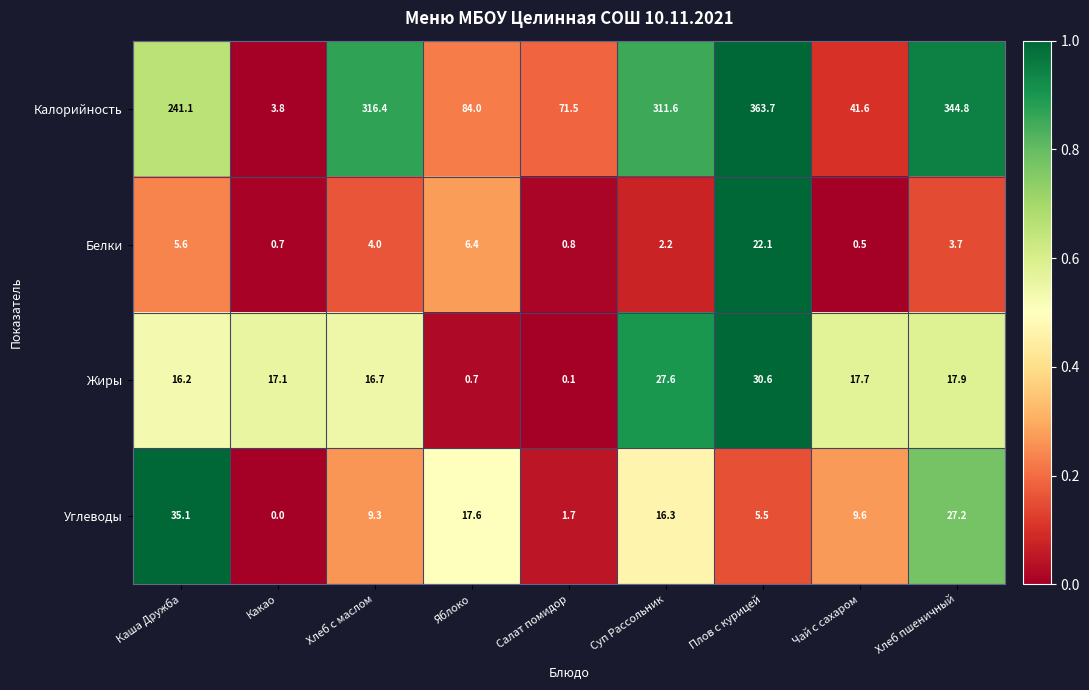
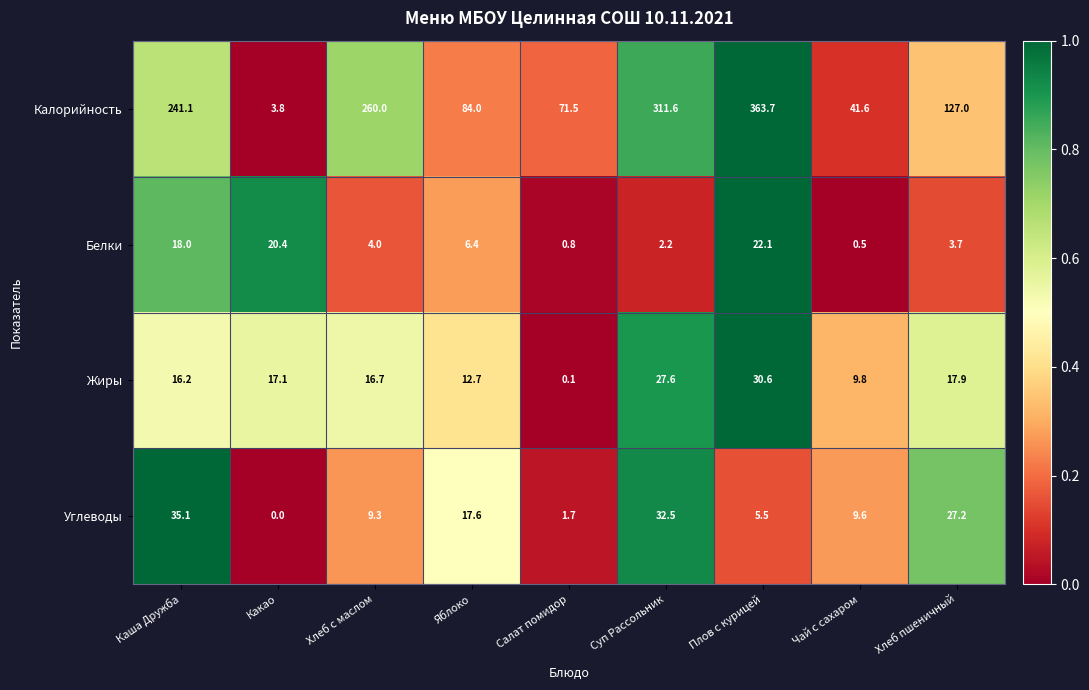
  {
    "Калорийность": {
      "Каша Дружба": 241.1,
      "Какао": 3.8,
-     "Хлеб с маслом": 316.4,
+     "Хлеб с маслом": 260.0,
      "Яблоко": 84.0,
      "Салат помидор": 71.5,
      "Суп Рассольник": 311.6,
      "Плов с курицей": 363.7,
      "Чай с сахаром": 41.6,
-     "Хлеб пшеничный": 344.8
+     "Хлеб пшеничный": 127.0
    },
    "Белки": {
-     "Каша Дружба": 5.6,
-     "Какао": 0.7,
+     "Каша Дружба": 18.0,
+     "Какао": 20.4,
      "Хлеб с маслом": 4.0,
      "Яблоко": 6.4,
      "Салат помидор": 0.8,
      "Суп Рассольник": 2.2,
      "Плов с курицей": 22.1,
      "Чай с сахаром": 0.5,
      "Хлеб пшеничный": 3.7
    },
    "Жиры": {
      "Каша Дружба": 16.2,
      "Какао": 17.1,
      "Хлеб с маслом": 16.7,
-     "Яблоко": 0.7,
+     "Яблоко": 12.7,
      "Салат помидор": 0.1,
      "Суп Рассольник": 27.6,
      "Плов с курицей": 30.6,
-     "Чай с сахаром": 17.7,
+     "Чай с сахаром": 9.8,
      "Хлеб пшеничный": 17.9
    },
    "Углеводы": {
      "Каша Дружба": 35.1,
      "Какао": 0.0,
      "Хлеб с маслом": 9.3,
      "Яблоко": 17.6,
      "Салат помидор": 1.7,
-     "Суп Рассольник": 16.3,
+     "Суп Рассольник": 32.5,
      "Плов с курицей": 5.5,
      "Чай с сахаром": 9.6,
      "Хлеб пшеничный": 27.2
    }
  }
